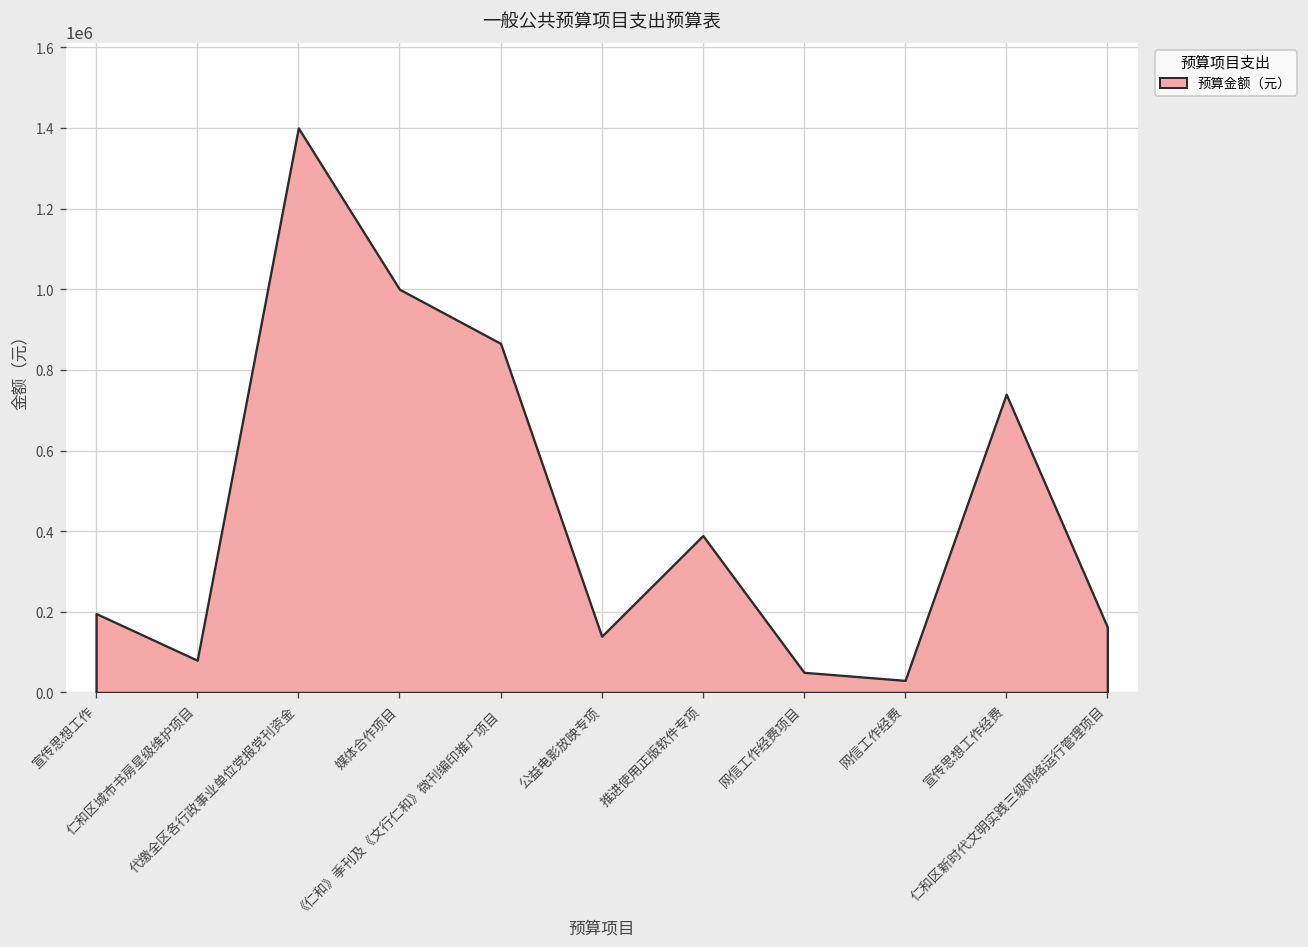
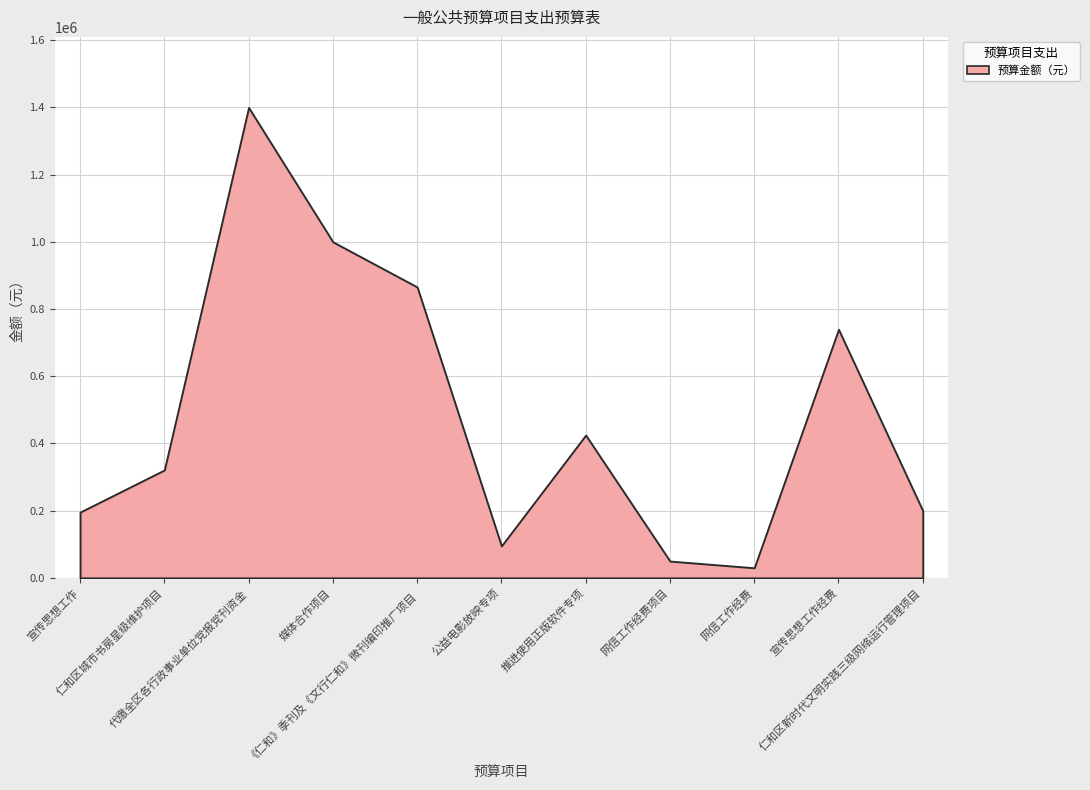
  {
    "宣传思想工作": 200000,
-   "仁和区城市书房星级维护项目": 80000,
+   "仁和区城市书房星级维护项目": 320000,
    "代缴全区各行政事业单位党报党刊资金": 1400000,
    "媒体合作项目": 1000000,
    "《仁和》季刊及《文行仁和》微刊编印推广项目": 870000,
-   "公益电影放映专项": 140000,
-   "推进使用正版软件专项": 390000,
+   "公益电影放映专项": 100000,
+   "推进使用正版软件专项": 430000,
    "网信工作经费项目": 50000,
    "网信工作经费": 30000,
    "宣传思想工作经费": 740000,
-   "仁和区新时代文明实践三级网络运行管理项目": 160000
+   "仁和区新时代文明实践三级网络运行管理项目": 200000
  }
